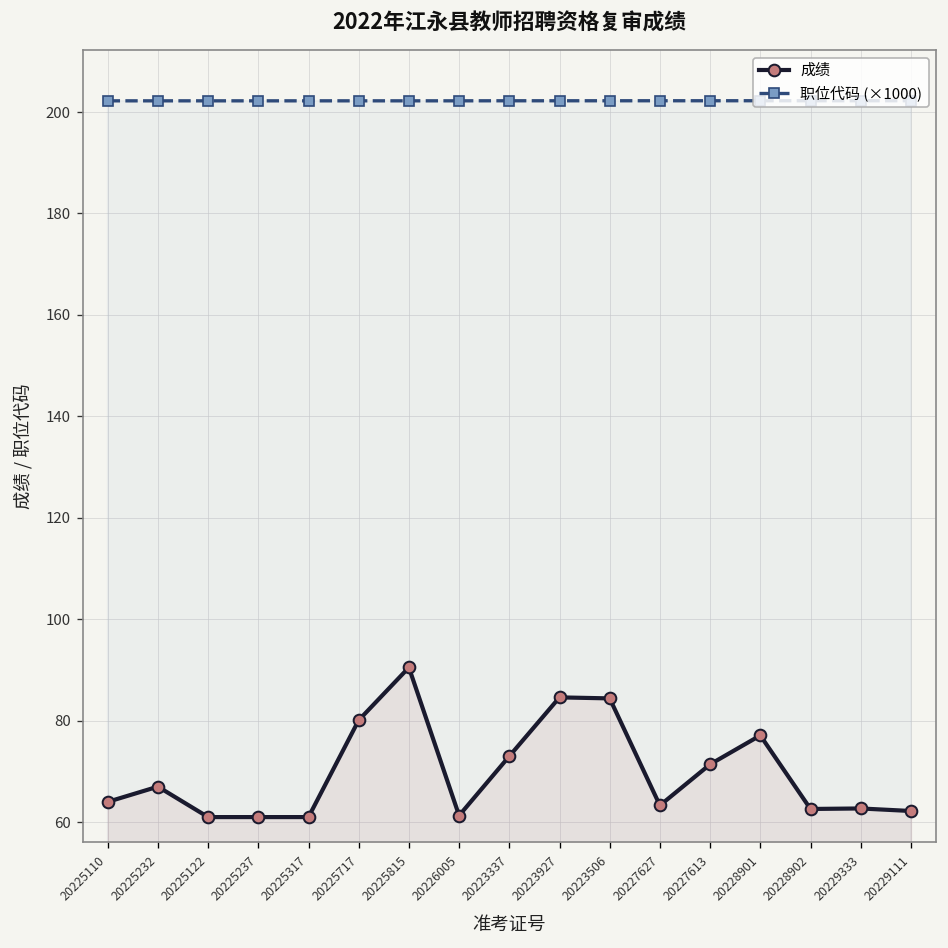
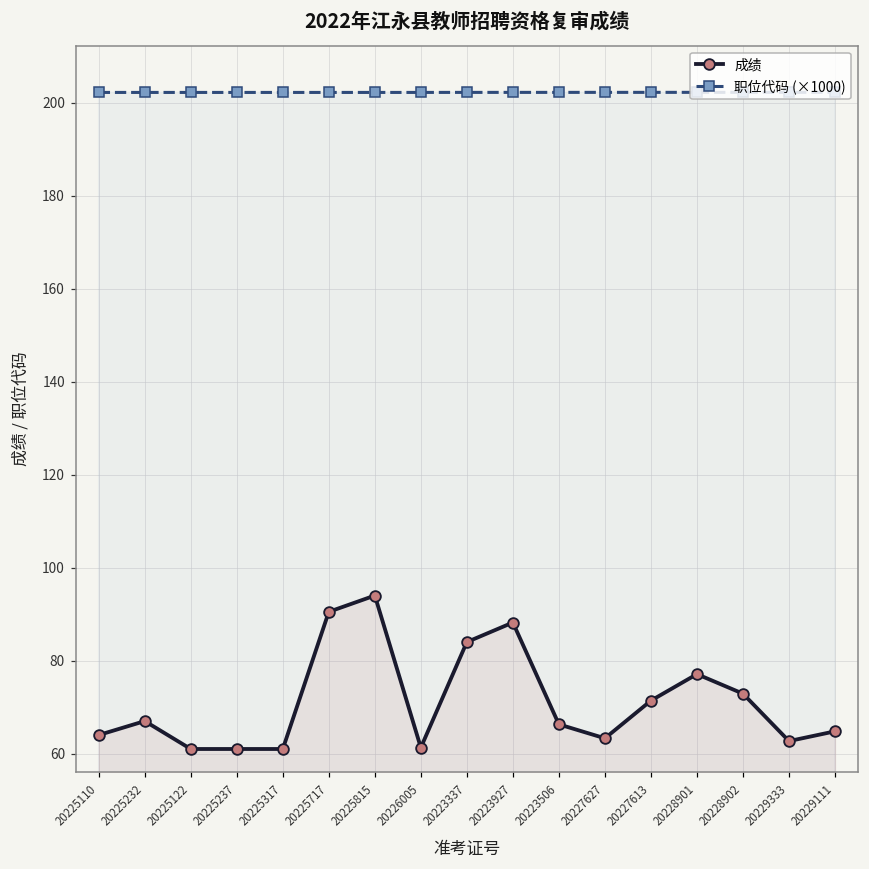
  {
    "成绩": {
      "20225110": 64,
      "20225232": 67,
      "20225122": 61,
      "20225237": 61,
      "20225317": 61,
-     "20225717": 80,
-     "20225815": 91,
+     "20225717": 91,
+     "20225815": 94,
      "20226005": 61,
-     "20223337": 73,
-     "20223927": 85,
-     "20223506": 84,
+     "20223337": 84,
+     "20223927": 88,
+     "20223506": 66,
      "20227627": 63,
      "20227613": 71,
      "20228901": 77,
-     "20228902": 63,
+     "20228902": 73,
      "20229333": 63,
-     "20229111": 62
+     "20229111": 65
    },
    "职位代码 (×1000)": {
      "20225110": 202,
      "20225232": 202,
      "20225122": 202,
      "20225237": 202,
      "20225317": 202,
      "20225717": 202,
      "20225815": 202,
      "20226005": 202,
      "20223337": 202,
      "20223927": 202,
      "20223506": 202,
      "20227627": 202,
      "20227613": 202
    }
  }
